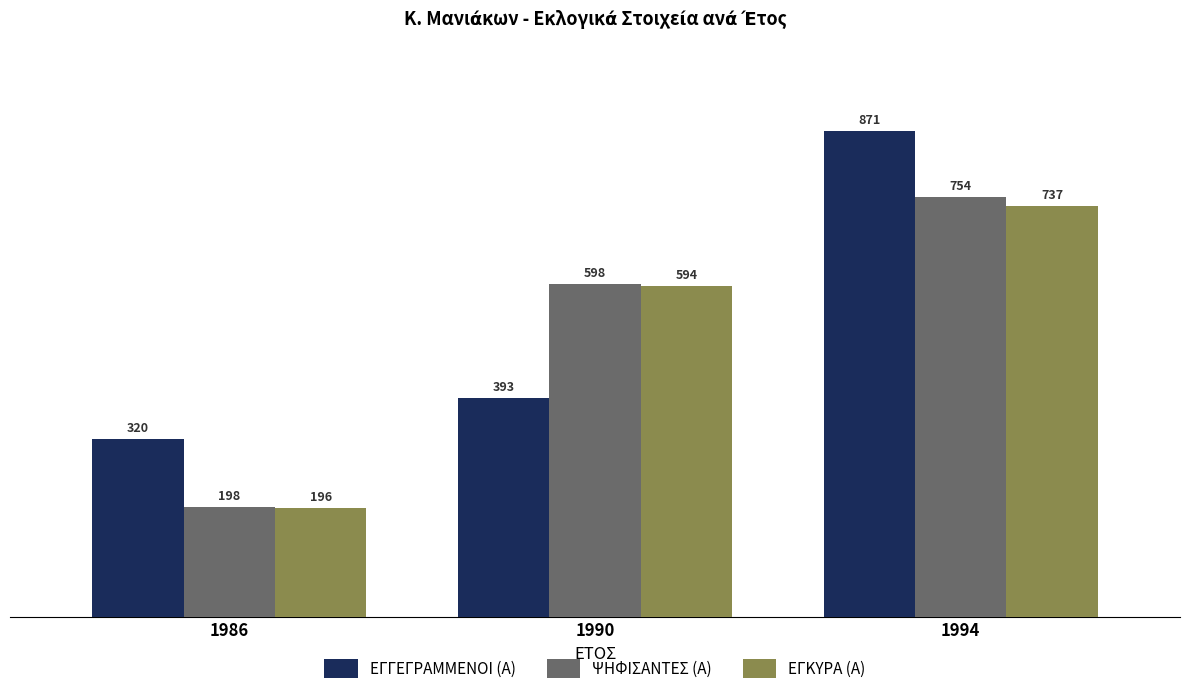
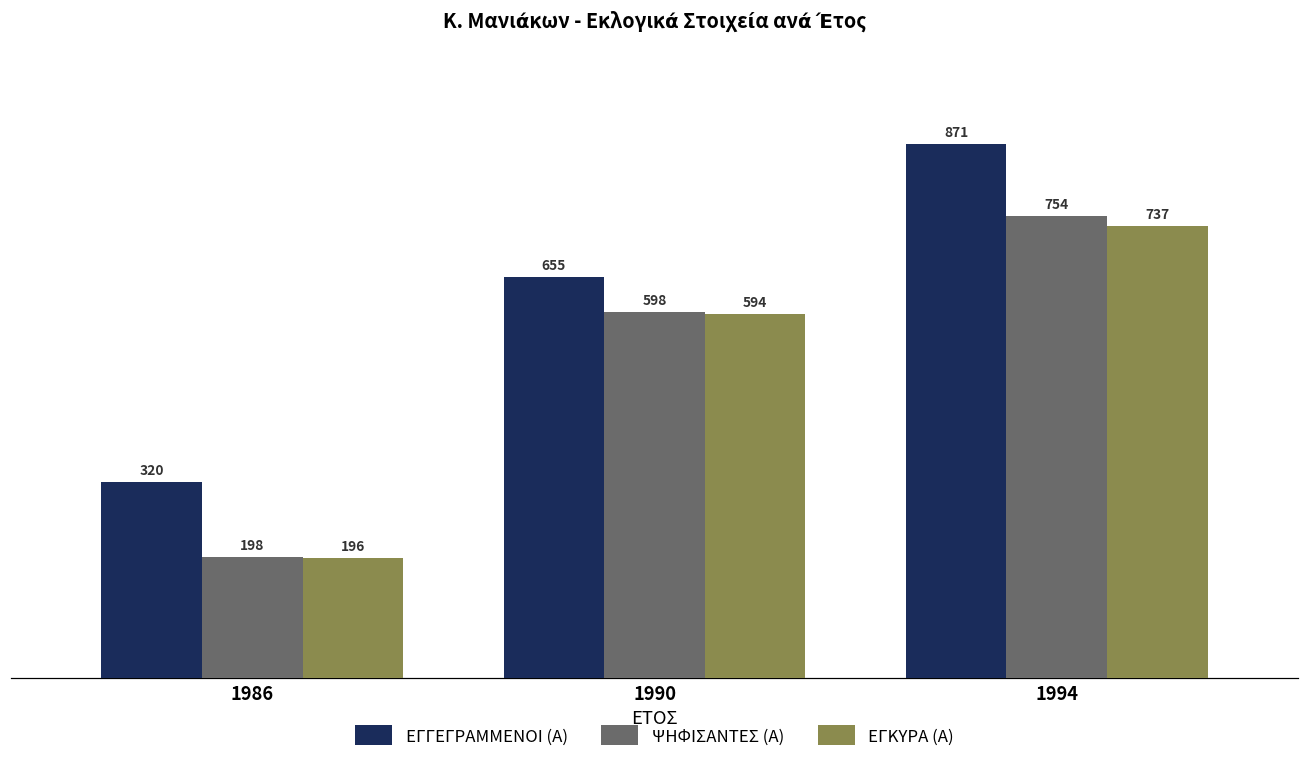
  {
    "ΕΓΓΕΓΡΑΜΜΕΝΟΙ (Α)": {
      "1986": 320,
-     "1990": 393,
+     "1990": 655,
      "1994": 871
    }
  }
